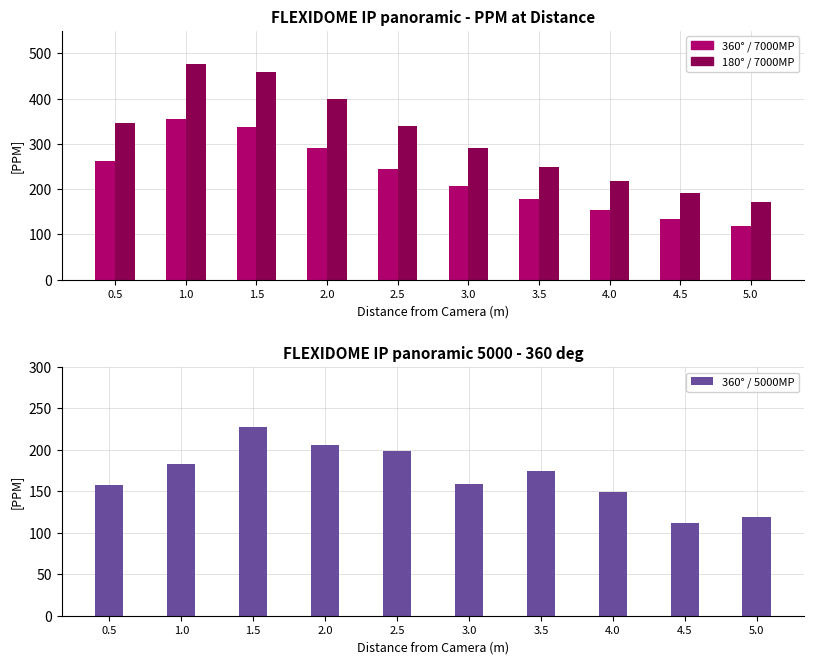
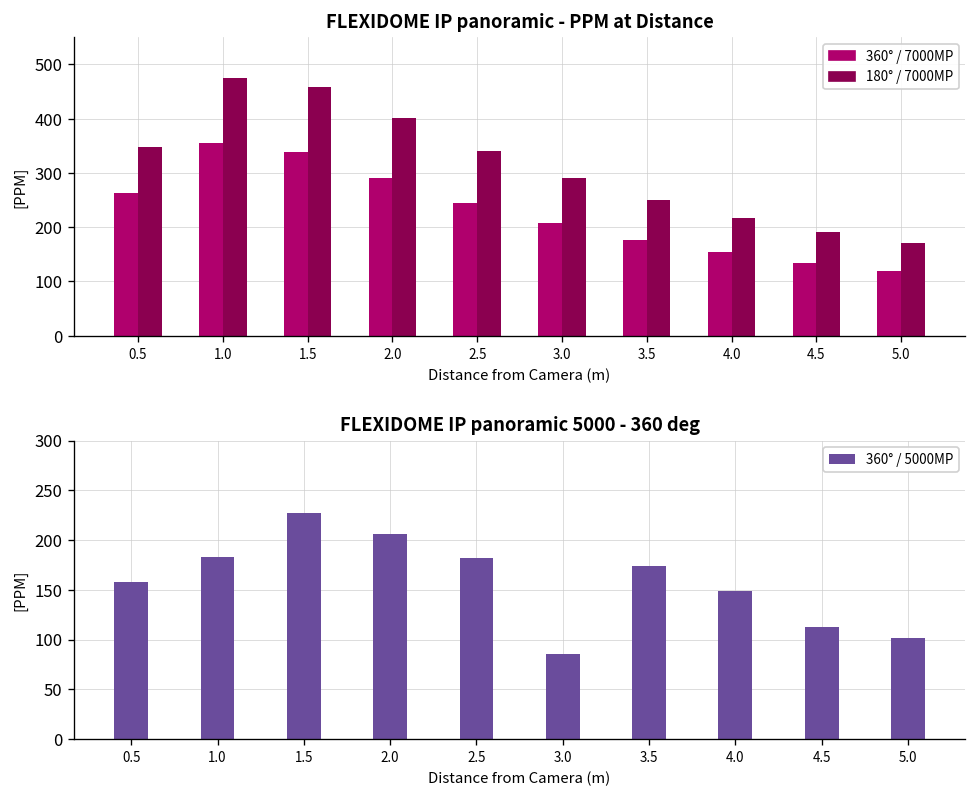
  {
    "FLEXIDOME IP panoramic 5000 - 360 deg": {
      "0.5": 160,
      "1.0": 180,
      "1.5": 230,
      "2.0": 210,
-     "2.5": 200,
-     "3.0": 160,
+     "2.5": 180,
+     "3.0": 90,
      "3.5": 170,
      "4.0": 150,
      "4.5": 110,
-     "5.0": 120
+     "5.0": 100
    }
  }
